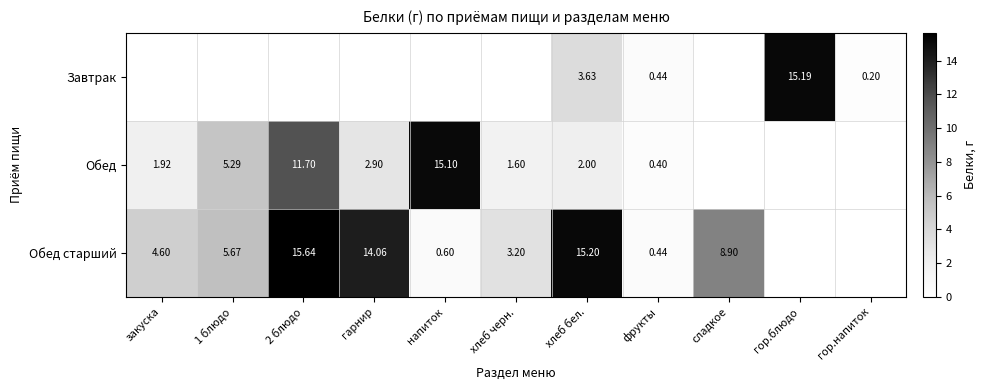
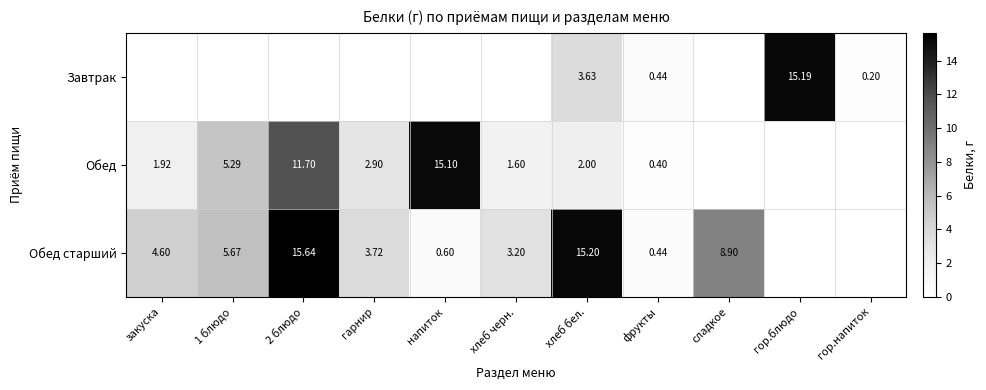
  {
    "Завтрак": {
      "хлеб бел.": 3.63,
      "фрукты": 0.44,
      "гор.блюдо": 15.19,
      "гор.напиток": 0.20
    },
    "Обед": {
      "закуска": 1.92,
      "1 блюдо": 5.29,
      "2 блюдо": 11.70,
      "гарнир": 2.90,
      "напиток": 15.10,
      "хлеб черн.": 1.60,
      "хлеб бел.": 2.00,
      "фрукты": 0.40
    },
    "Обед старший": {
      "закуска": 4.60,
      "1 блюдо": 5.67,
      "2 блюдо": 15.64,
-     "гарнир": 14.06,
+     "гарнир": 3.72,
      "напиток": 0.60,
      "хлеб черн.": 3.20,
      "хлеб бел.": 15.20,
      "фрукты": 0.44,
      "сладкое": 8.90
    }
  }
